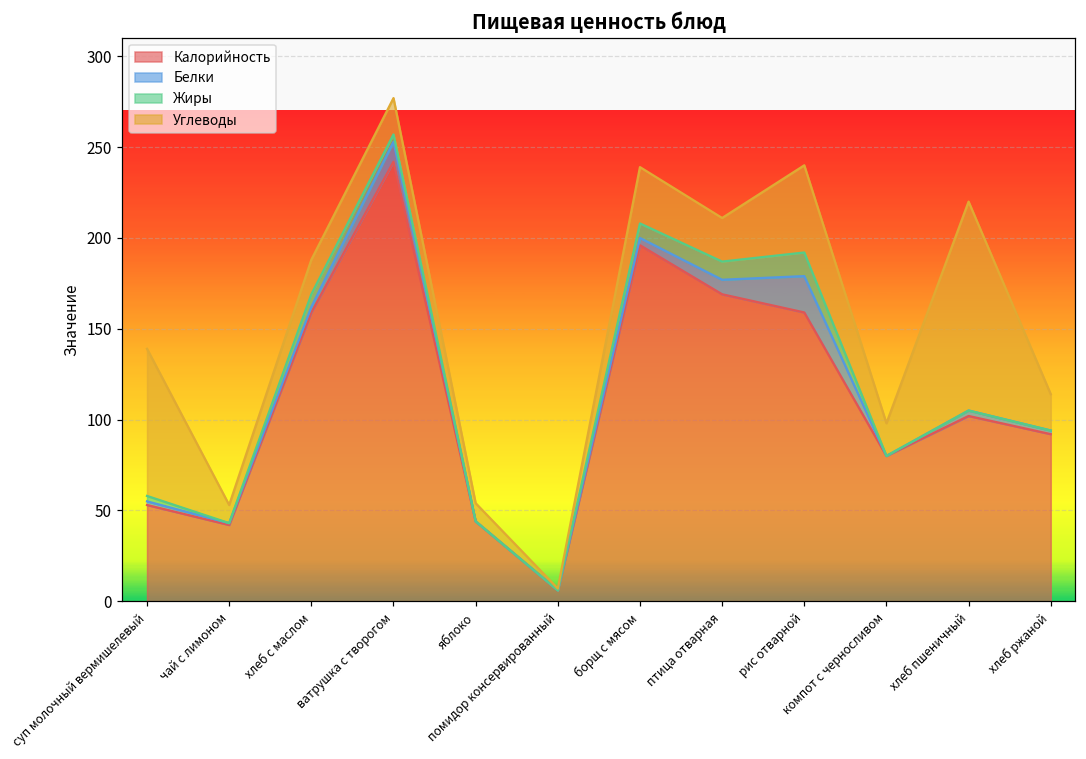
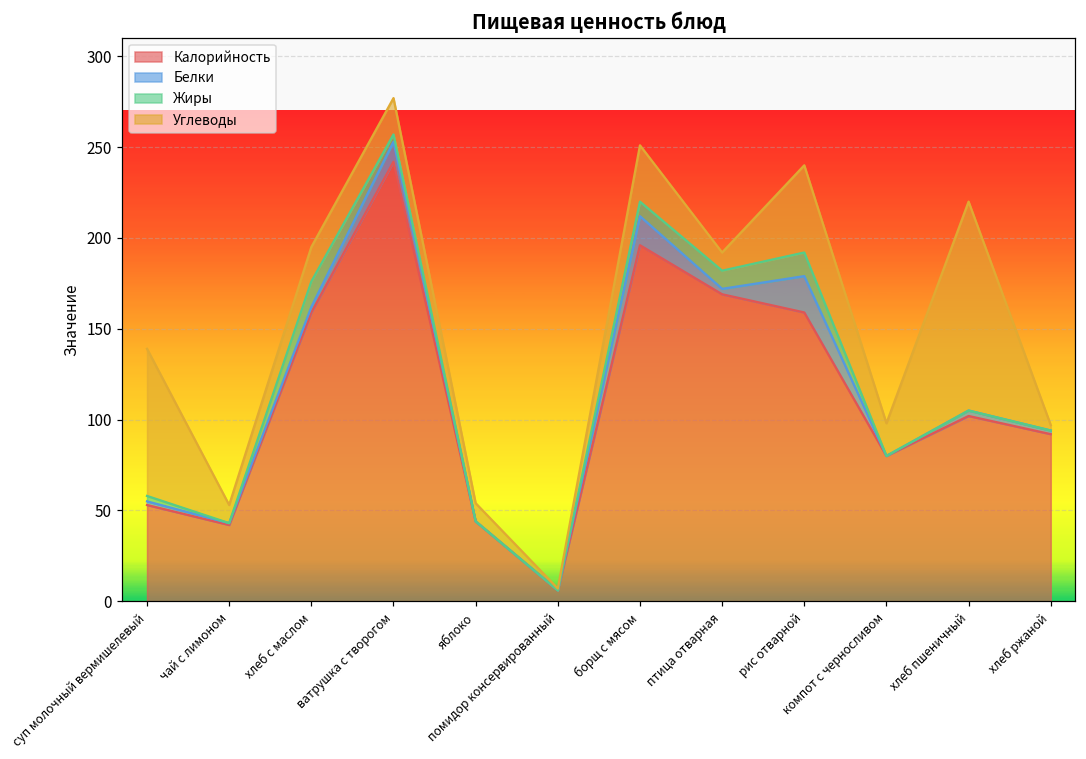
  {
    "Калорийность": {
      "суп молочный вермишелевый": 53,
      "хлеб с маслом": 159,
      "ватрушка с творогом": 242,
      "борщ с мясом": 196,
      "птица отварная": 169,
      "рис отварной": 159,
      "хлеб пшеничный": 102,
      "хлеб ржаной": 92
    },
    "Белки": {
      "суп молочный вермишелевый": 2,
      "хлеб с маслом": 3,
      "ватрушка с творогом": 11,
-     "борщ с мясом": 4,
-     "птица отварная": 8,
+     "борщ с мясом": 16,
+     "птица отварная": 3,
      "рис отварной": 20
    },
    "Жиры": {
      "суп молочный вермишелевый": 3,
-     "хлеб с маслом": 7,
+     "хлеб с маслом": 14,
      "ватрушка с творогом": 4,
      "борщ с мясом": 8,
      "птица отварная": 10,
      "рис отварной": 13
    },
    "Углеводы": {
      "суп молочный вермишелевый": 81,
      "чай с лимоном": 10,
      "хлеб с маслом": 19,
      "ватрушка с творогом": 20,
      "яблоко": 10,
      "борщ с мясом": 31,
-     "птица отварная": 24,
+     "птица отварная": 10,
      "рис отварной": 48,
      "компот с черносливом": 18,
      "хлеб пшеничный": 115,
-     "хлеб ржаной": 20
+     "хлеб ржаной": 3
    }
  }
